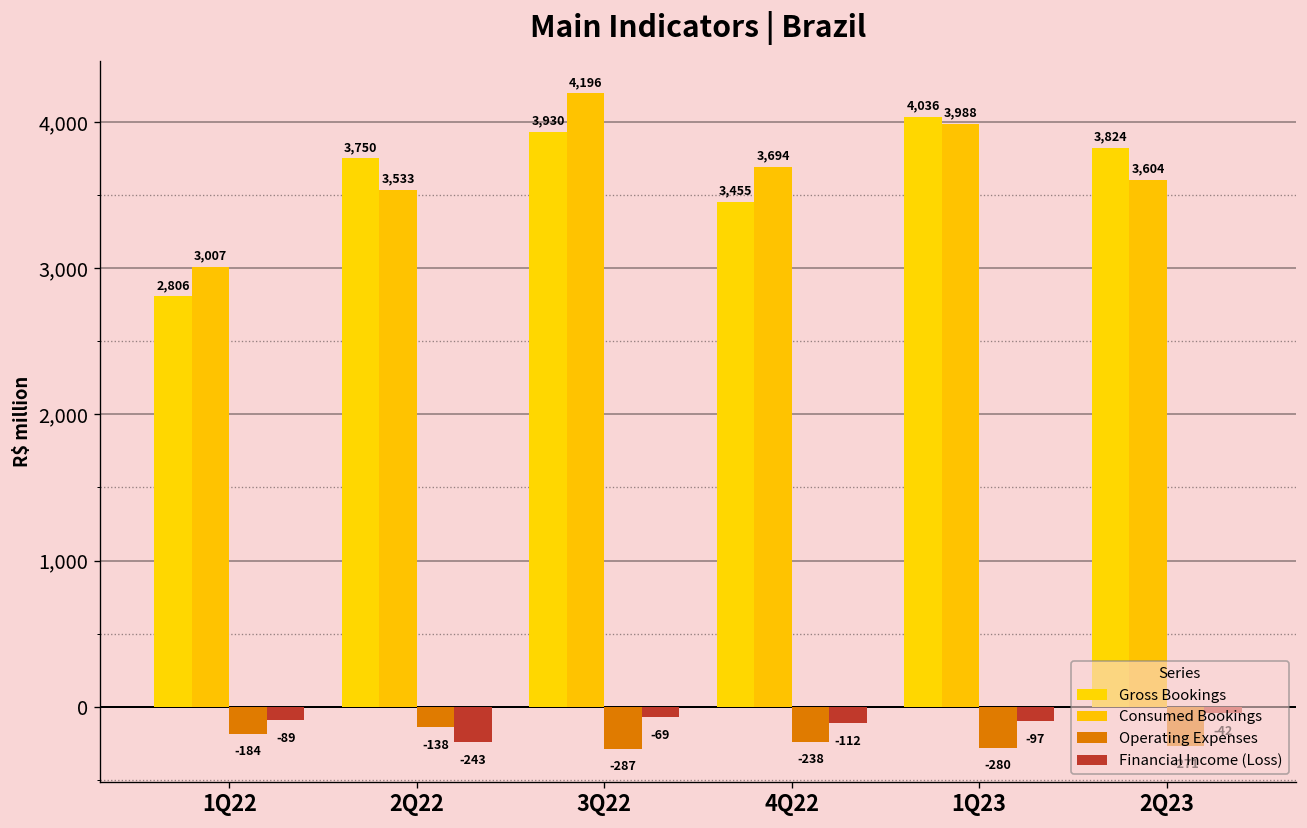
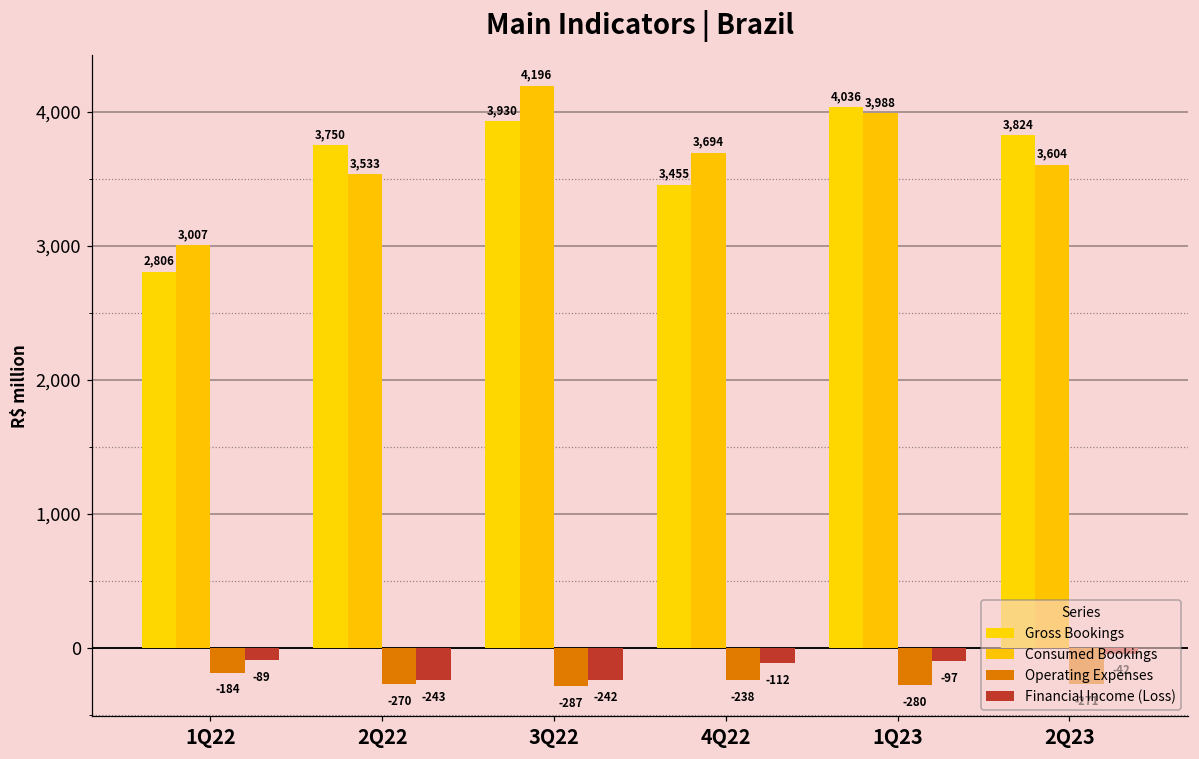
  {
    "Operating Expenses": {
      "1Q22": -184,
-     "2Q22": -138,
+     "2Q22": -270,
      "3Q22": -287,
      "4Q22": -238,
      "1Q23": -280
    },
    "Financial Income (Loss)": {
      "1Q22": -89,
      "2Q22": -243,
-     "3Q22": -69,
+     "3Q22": -242,
      "4Q22": -112,
      "1Q23": -97
    }
  }
